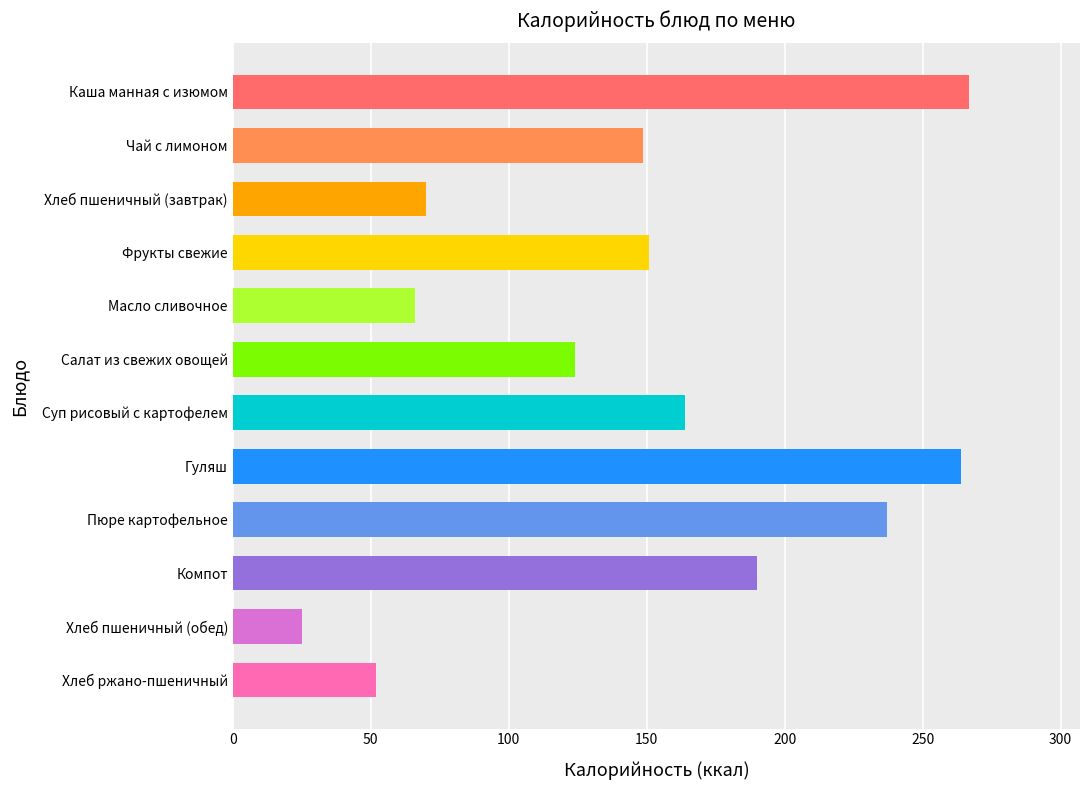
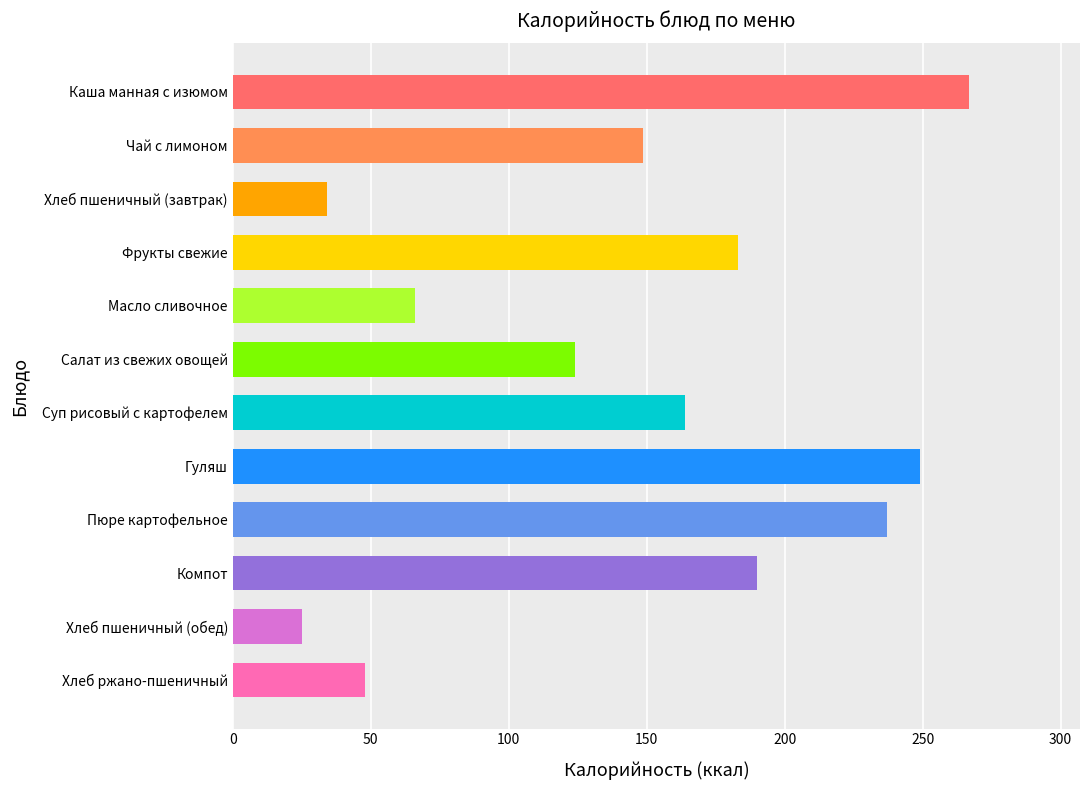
  {
    "Каша манная с изюмом": 267,
    "Чай с лимоном": 149,
-   "Хлеб пшеничный (завтрак)": 70,
-   "Фрукты свежие": 151,
+   "Хлеб пшеничный (завтрак)": 34,
+   "Фрукты свежие": 183,
    "Масло сливочное": 66,
    "Салат из свежих овощей": 124,
    "Суп рисовый с картофелем": 164,
-   "Гуляш": 264,
+   "Гуляш": 249,
    "Пюре картофельное": 237,
    "Компот": 190,
    "Хлеб пшеничный (обед)": 25,
-   "Хлеб ржано-пшеничный": 52
+   "Хлеб ржано-пшеничный": 48
  }
